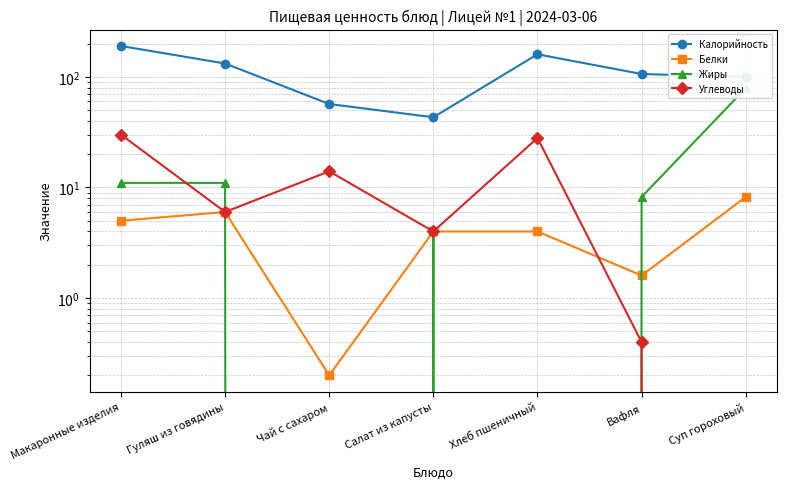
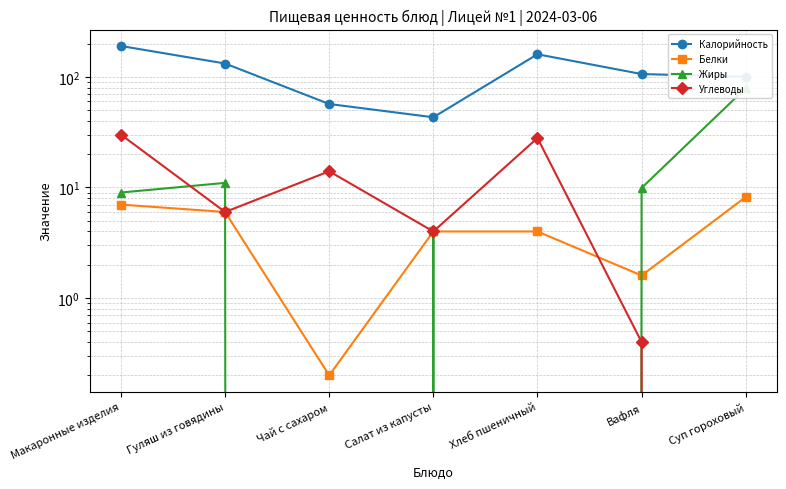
  {
    "Калорийность": {
      "Макаронные изделия": 190,
      "Гуляш из говядины": 130,
      "Чай с сахаром": 60,
      "Салат из капусты": 43,
      "Хлеб пшеничный": 160,
      "Вафля": 110
    },
    "Белки": {
-     "Макаронные изделия": 5,
+     "Макаронные изделия": 7,
      "Чай с сахаром": 0.20,
      "Хлеб пшеничный": 4,
      "Вафля": 1.6,
      "Суп гороховый": 8
    },
    "Жиры": {
-     "Макаронные изделия": 11,
+     "Макаронные изделия": 9,
      "Гуляш из говядины": 11,
-     "Вафля": 8
+     "Вафля": 10
    },
    "Углеводы": {
      "Макаронные изделия": 30,
      "Чай с сахаром": 14,
      "Хлеб пшеничный": 28,
      "Вафля": 0.40
    }
  }
